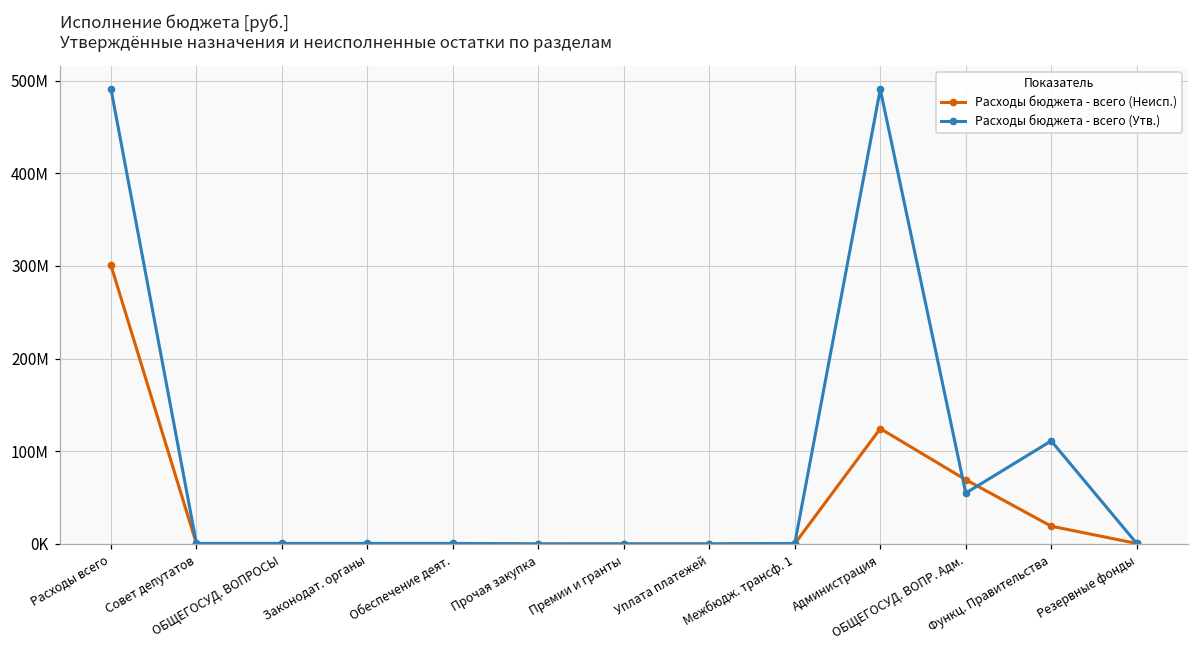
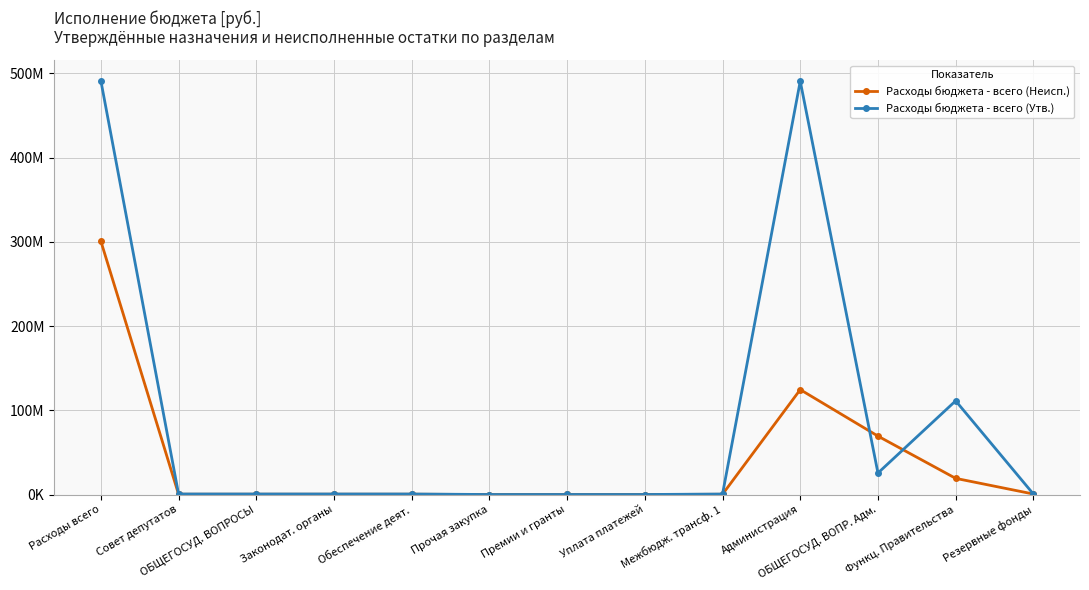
  {
    "Расходы бюджета - всего (Неисп.)": {
      "Расходы всего": 300000000,
      "Администрация": 120000000,
      "ОБЩЕГОСУД. ВОПР. Адм.": 70000000,
      "Функц. Правительства": 20000000
    },
    "Расходы бюджета - всего (Утв.)": {
      "Расходы всего": 490000000,
      "Администрация": 490000000,
-     "ОБЩЕГОСУД. ВОПР. Адм.": 50000000,
+     "ОБЩЕГОСУД. ВОПР. Адм.": 30000000,
      "Функц. Правительства": 110000000
    }
  }
